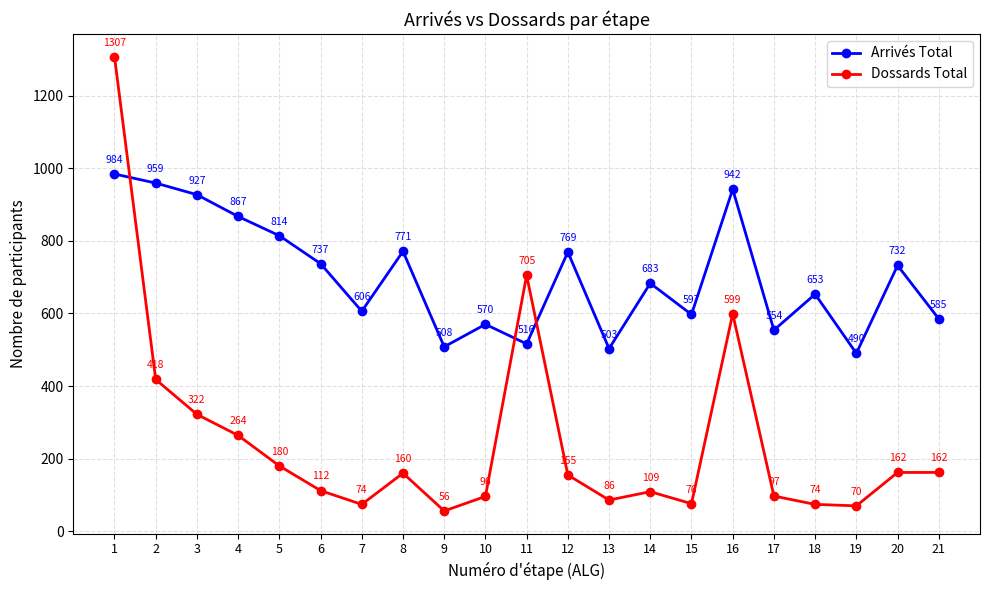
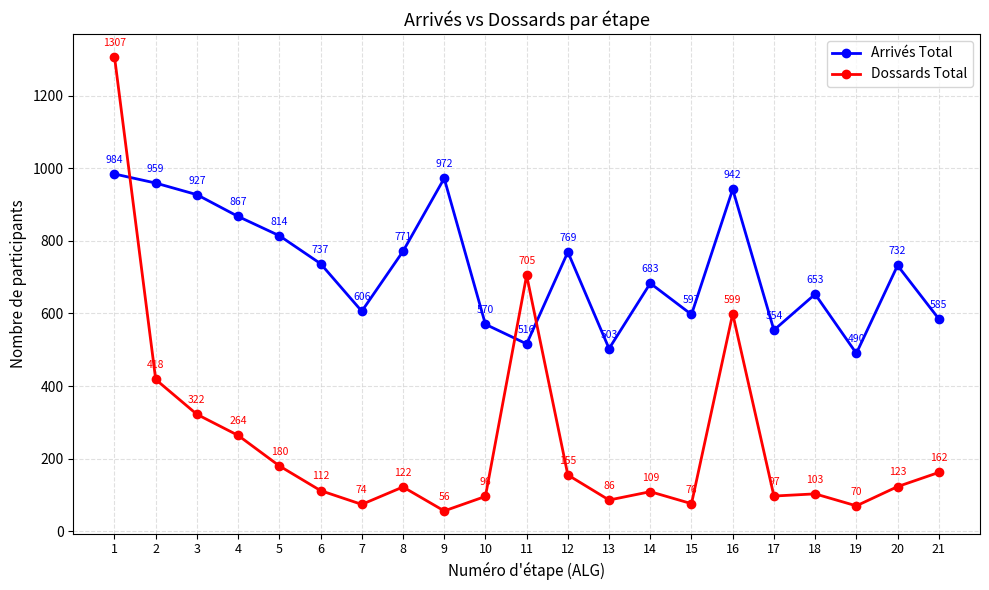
  {
    "Arrivés Total": {
      "1": 984,
      "2": 959,
      "3": 927,
      "4": 867,
      "5": 814,
      "6": 737,
      "7": 606,
      "8": 771,
-     "9": 508,
+     "9": 972,
      "10": 570,
      "11": 516,
      "12": 769,
      "13": 503,
      "14": 683,
      "15": 597,
      "16": 942,
      "17": 554,
      "18": 653,
      "19": 490,
      "20": 732,
      "21": 585
    },
    "Dossards Total": {
      "1": 1307,
      "2": 418,
      "3": 322,
      "4": 264,
      "5": 180,
      "6": 112,
      "7": 74,
-     "8": 160,
+     "8": 122,
      "9": 56,
      "10": 96,
      "11": 705,
      "12": 155,
      "13": 86,
      "14": 109,
      "15": 76,
      "16": 599,
      "17": 97,
-     "18": 74,
+     "18": 103,
      "19": 70,
-     "20": 162,
+     "20": 123,
      "21": 162
    }
  }
